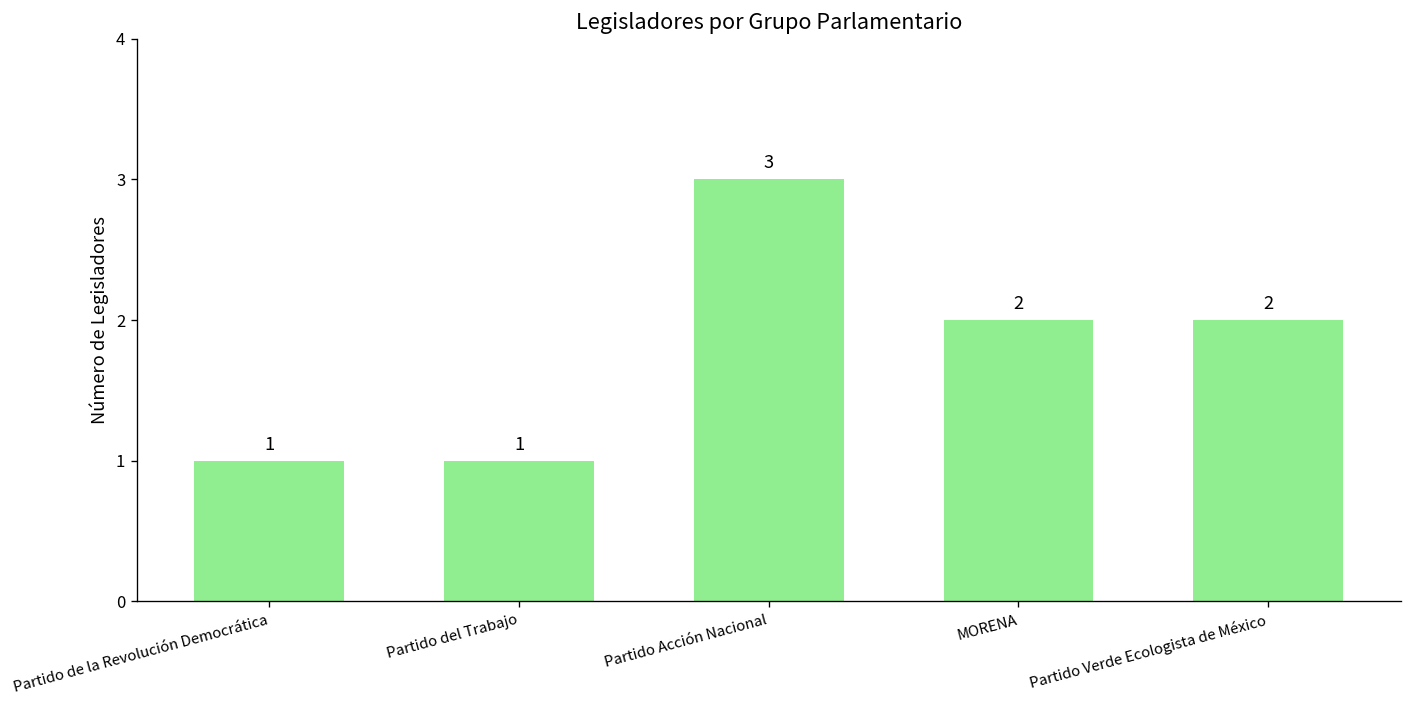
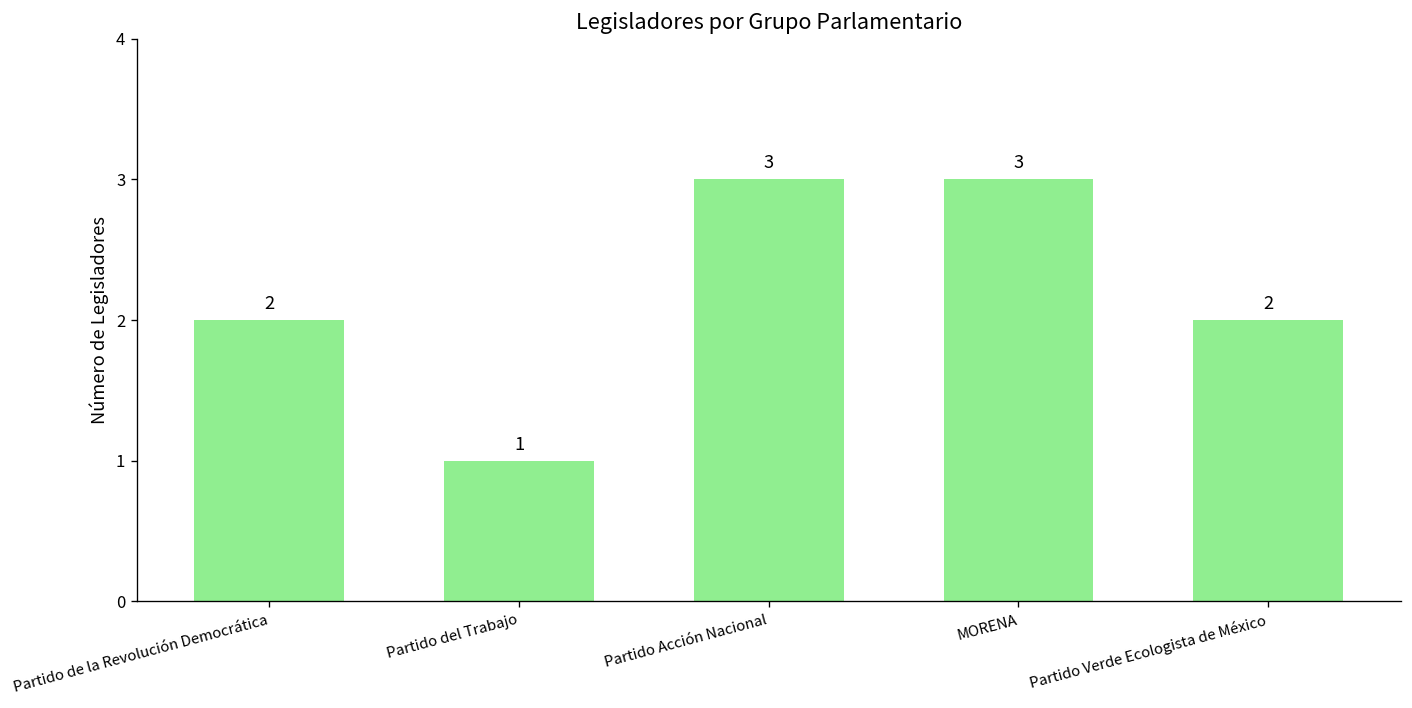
  {
-   "Partido de la Revolución Democrática": 1,
+   "Partido de la Revolución Democrática": 2,
    "Partido del Trabajo": 1,
    "Partido Acción Nacional": 3,
-   "MORENA": 2,
+   "MORENA": 3,
    "Partido Verde Ecologista de México": 2
  }
